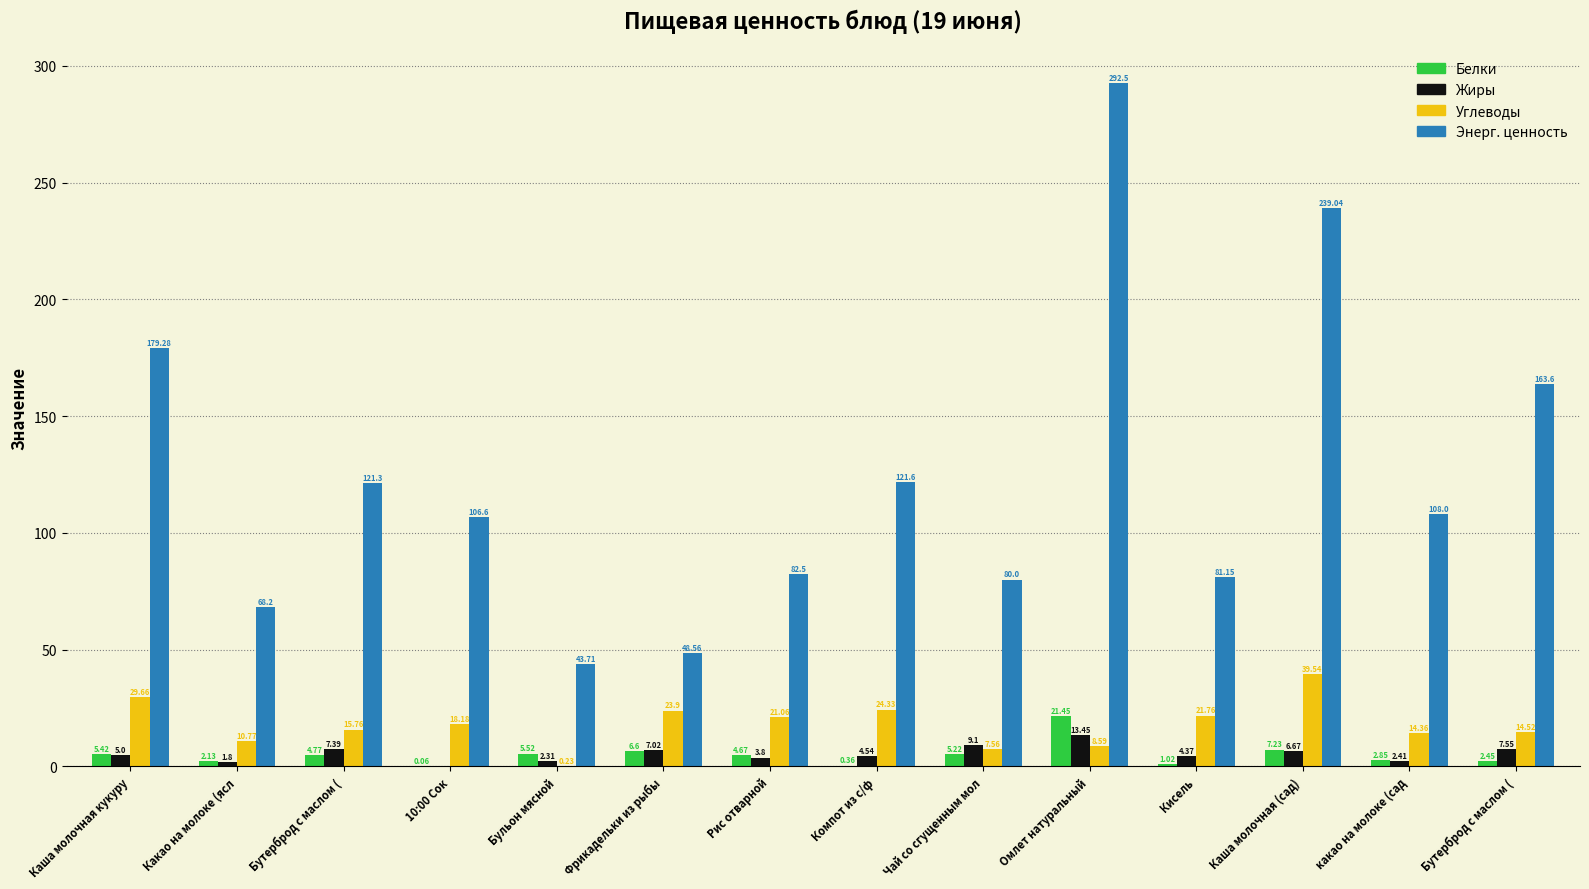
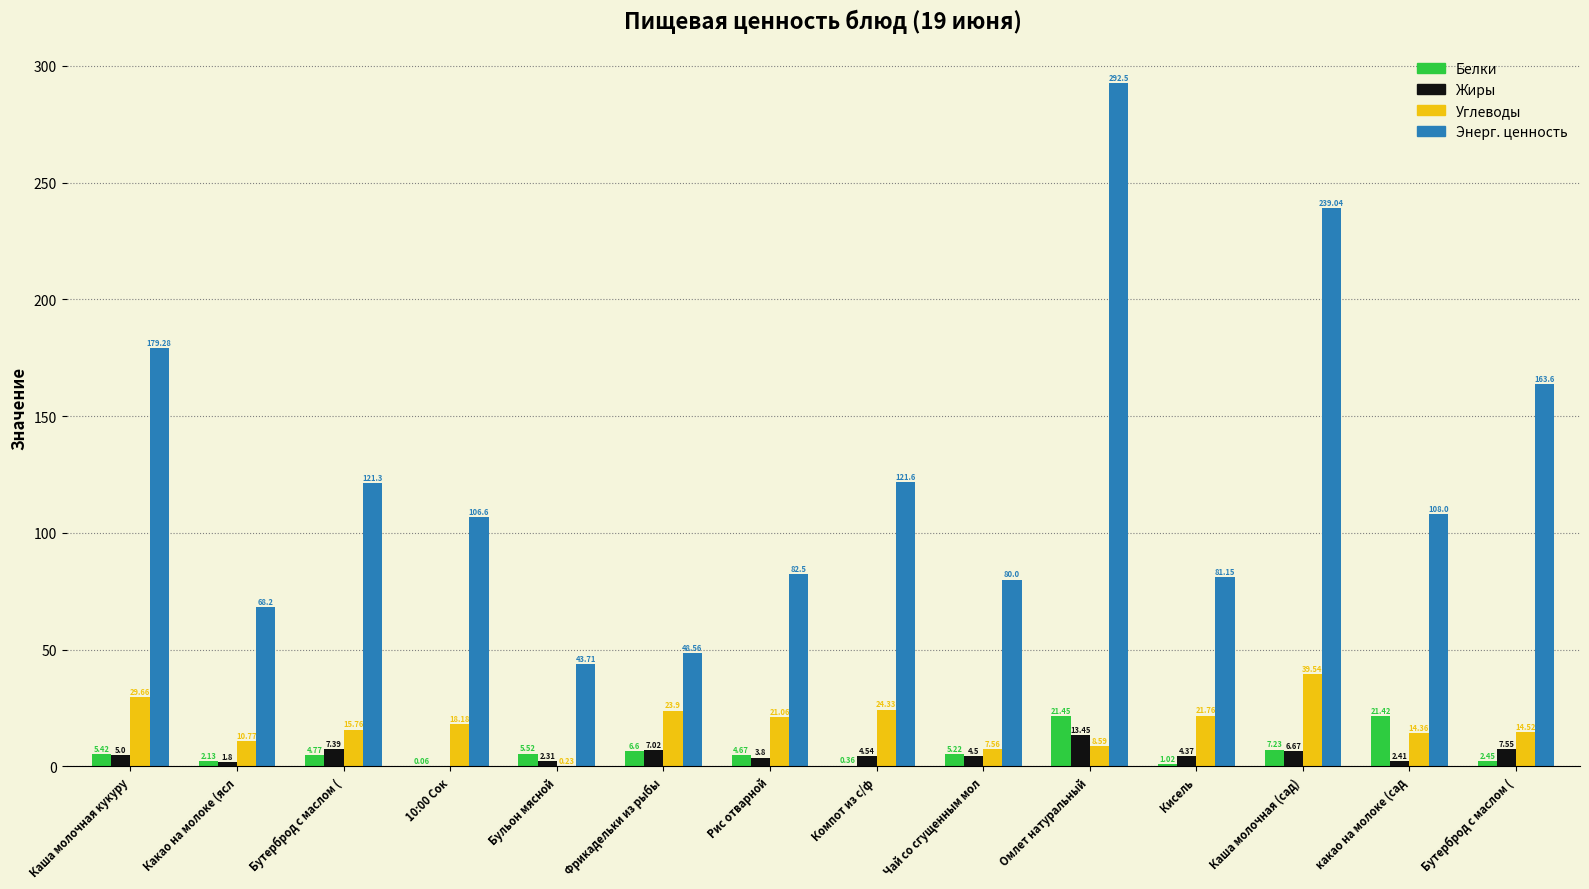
  {
    "Белки": {
      "Каша молочная кукуру": 5.42,
      "Какао на молоке (ясл": 2.13,
      "10:00 Сок": 0.06,
      "Бульон мясной": 5.52,
      "Фрикадельки из рыбы": 6.6,
      "Рис отварной": 4.67,
      "Компот из с/ф": 0.36,
      "Чай со сгущенным мол": 5.22,
      "Омлет натуральный": 21.45,
      "Кисель": 1.02,
      "Каша молочная (сад)": 7.23,
-     "какао на молоке (сад": 2.85
+     "какао на молоке (сад": 21.42
    },
    "Жиры": {
      "Каша молочная кукуру": 5.0,
      "Какао на молоке (ясл": 1.8,
      "Бульон мясной": 2.31,
      "Фрикадельки из рыбы": 7.02,
      "Рис отварной": 3.8,
      "Компот из с/ф": 4.54,
-     "Чай со сгущенным мол": 9.1,
+     "Чай со сгущенным мол": 4.5,
      "Омлет натуральный": 13.45,
      "Кисель": 4.37,
      "Каша молочная (сад)": 6.67,
      "какао на молоке (сад": 2.41
    },
    "Углеводы": {
      "Каша молочная кукуру": 29.66,
      "Какао на молоке (ясл": 10.77,
      "10:00 Сок": 18.18,
      "Бульон мясной": 0.23,
      "Фрикадельки из рыбы": 23.9,
      "Рис отварной": 21.06,
      "Компот из с/ф": 24.33,
      "Чай со сгущенным мол": 7.56,
      "Омлет натуральный": 8.59,
      "Кисель": 21.76,
      "Каша молочная (сад)": 39.54,
      "какао на молоке (сад": 14.36
    },
    "Энерг. ценность": {
      "Каша молочная кукуру": 179.28,
      "Какао на молоке (ясл": 68.2,
      "10:00 Сок": 106.6,
      "Бульон мясной": 43.71,
      "Фрикадельки из рыбы": 48.56,
      "Рис отварной": 82.5,
      "Компот из с/ф": 121.6,
      "Чай со сгущенным мол": 80.0,
      "Омлет натуральный": 292.5,
      "Кисель": 81.15,
      "Каша молочная (сад)": 239.04,
      "какао на молоке (сад": 108.0
    }
  }
